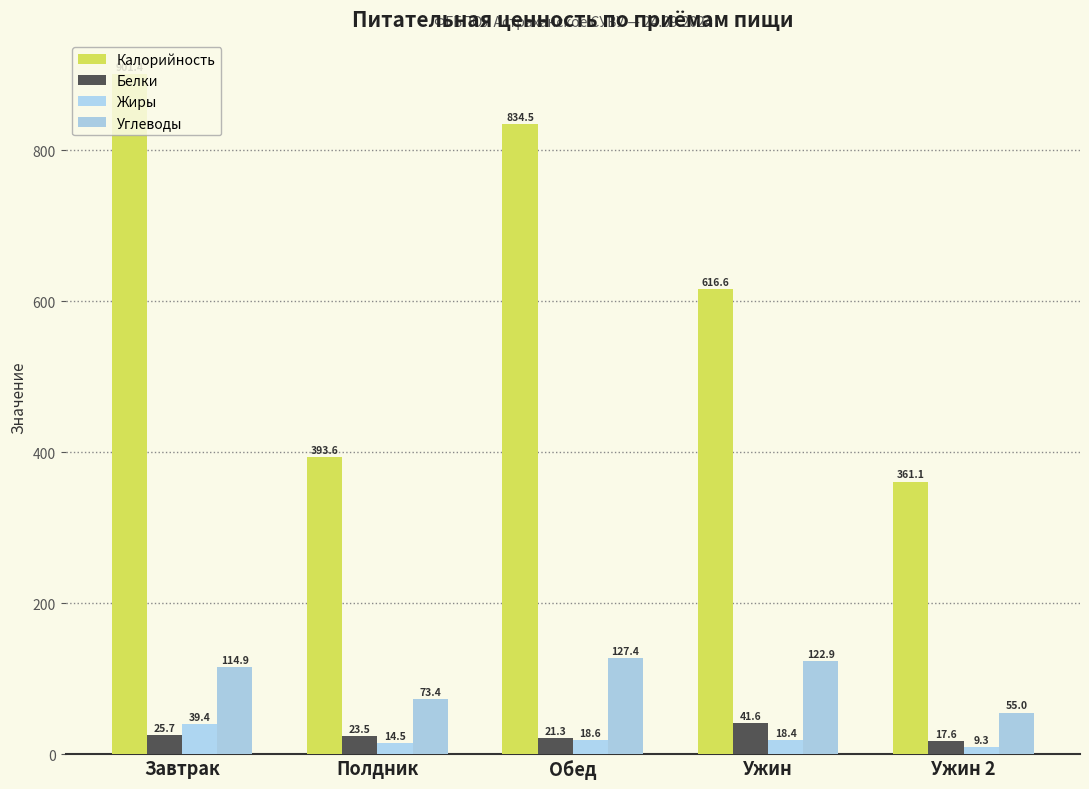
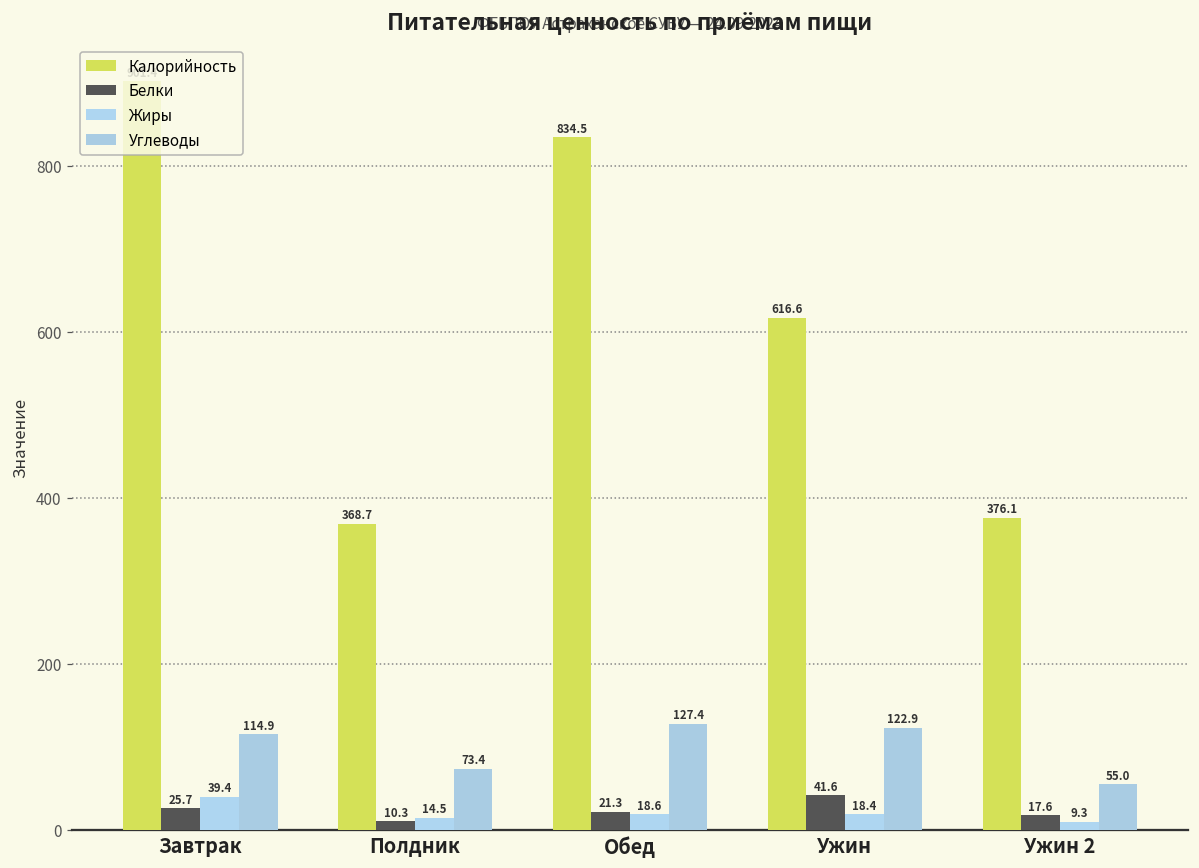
  {
    "Калорийность": {
-     "Полдник": 393.6,
+     "Полдник": 368.7,
      "Обед": 834.5,
      "Ужин": 616.6,
-     "Ужин 2": 361.1
+     "Ужин 2": 376.1
    },
    "Белки": {
      "Завтрак": 25.7,
-     "Полдник": 23.5,
+     "Полдник": 10.3,
      "Обед": 21.3,
      "Ужин": 41.6,
      "Ужин 2": 17.6
    }
  }
